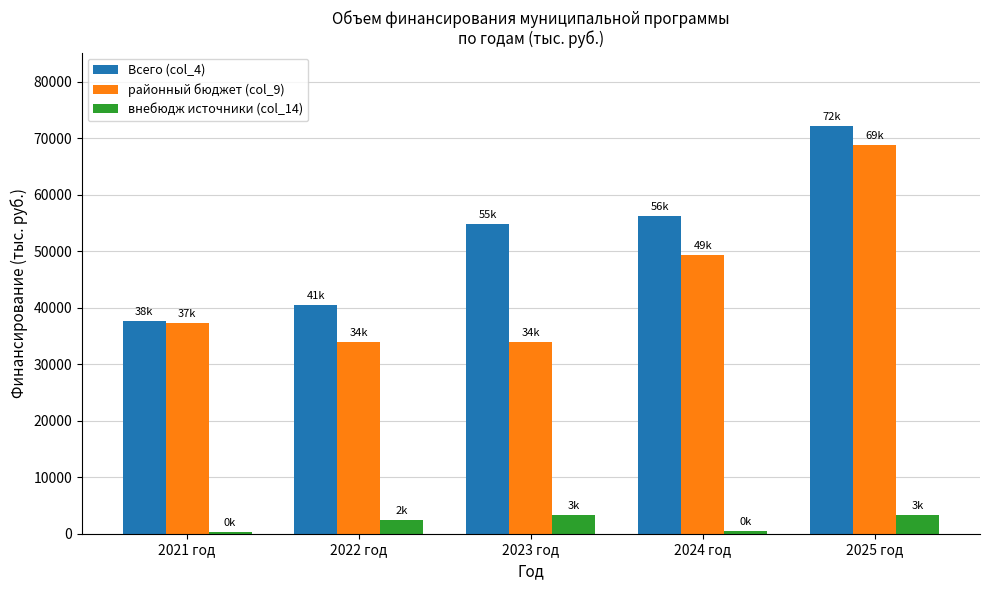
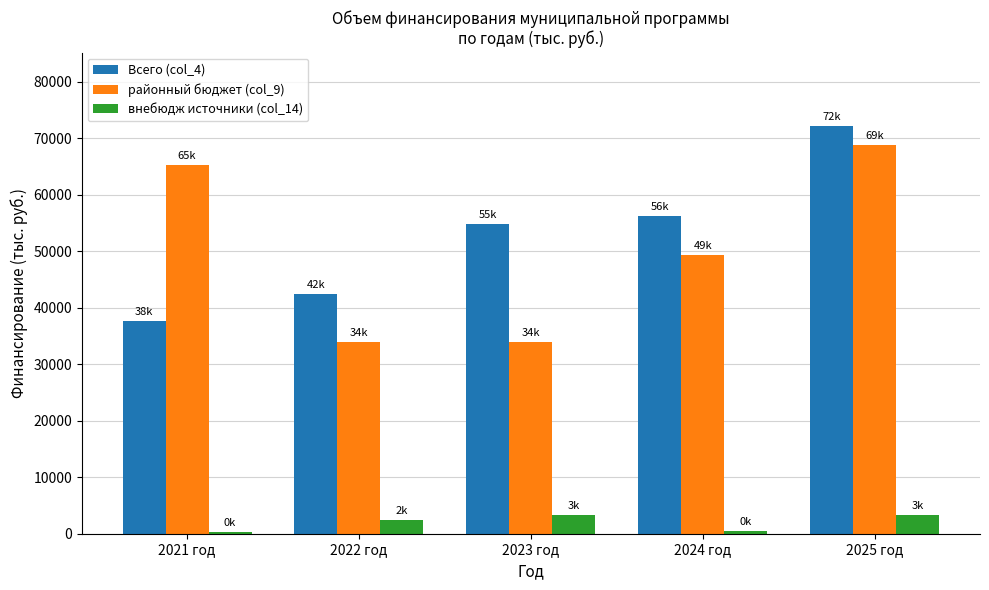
  {
    "Всего (col_4)": {
      "2021 год": "38k",
-     "2022 год": "41k",
+     "2022 год": "42k",
      "2023 год": "55k",
      "2024 год": "56k",
      "2025 год": "72k"
    },
    "районный бюджет (col_9)": {
-     "2021 год": "37k",
+     "2021 год": "65k",
      "2022 год": "34k",
      "2023 год": "34k",
      "2024 год": "49k",
      "2025 год": "69k"
    },
    "внебюдж источники (col_14)": {
      "2022 год": "2k",
      "2023 год": "3k",
      "2025 год": "3k"
    }
  }
